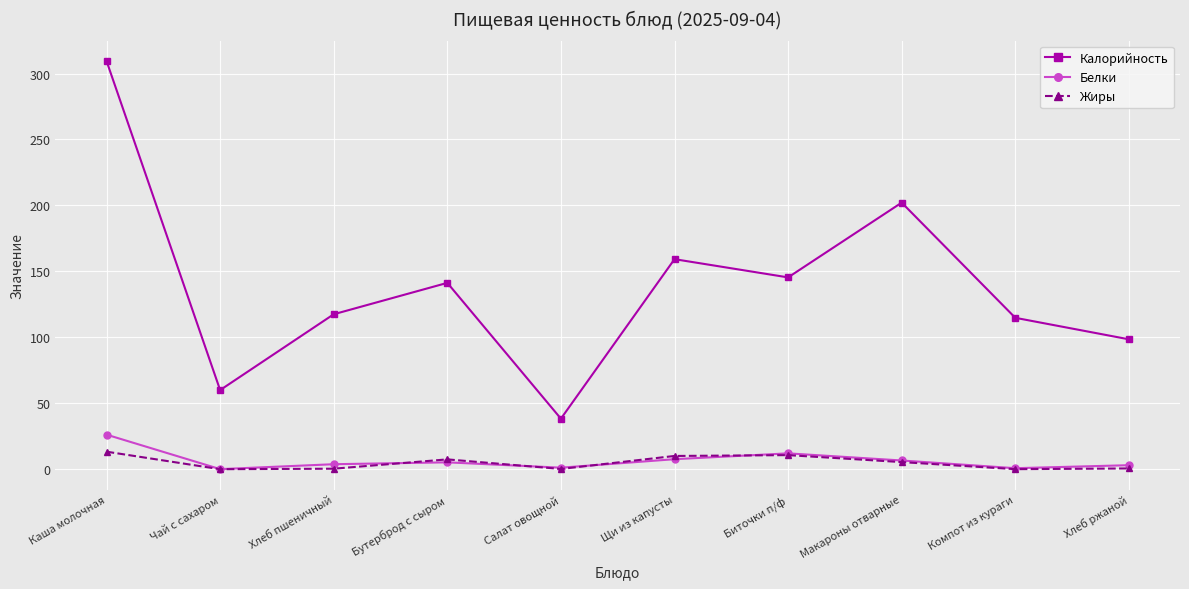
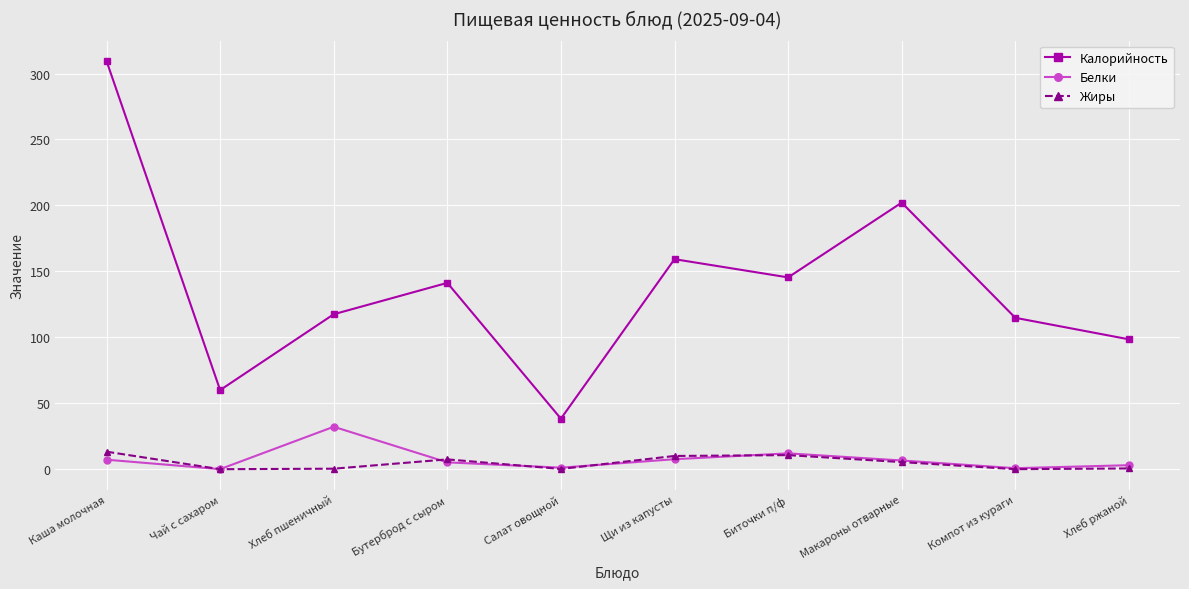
  {
    "Белки": {
-     "Каша молочная": 26,
-     "Хлеб пшеничный": 4,
+     "Каша молочная": 7,
+     "Хлеб пшеничный": 32,
      "Бутерброд с сыром": 5,
      "Щи из капусты": 8,
      "Хлеб ржаной": 3
    }
  }
